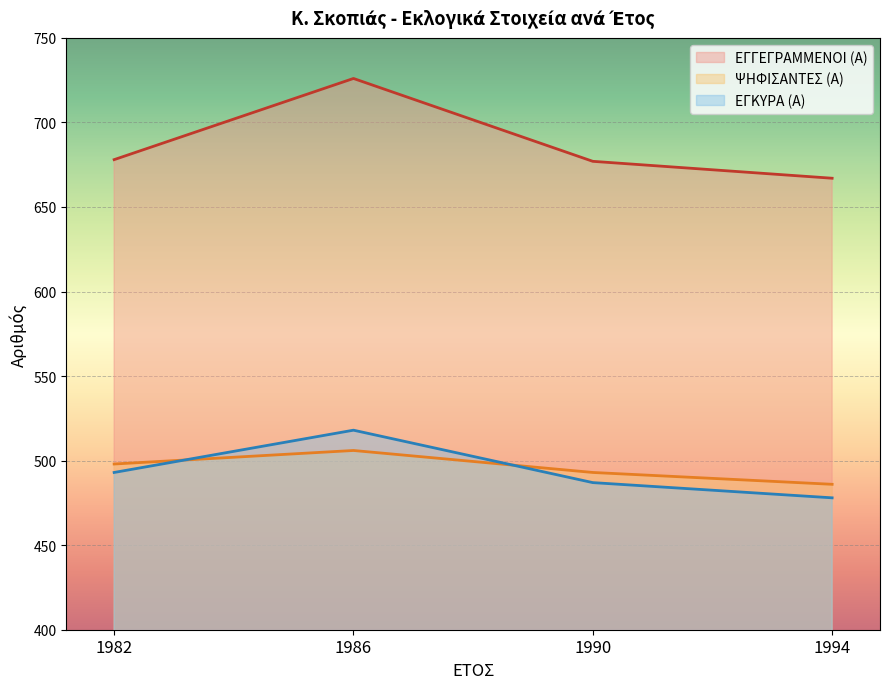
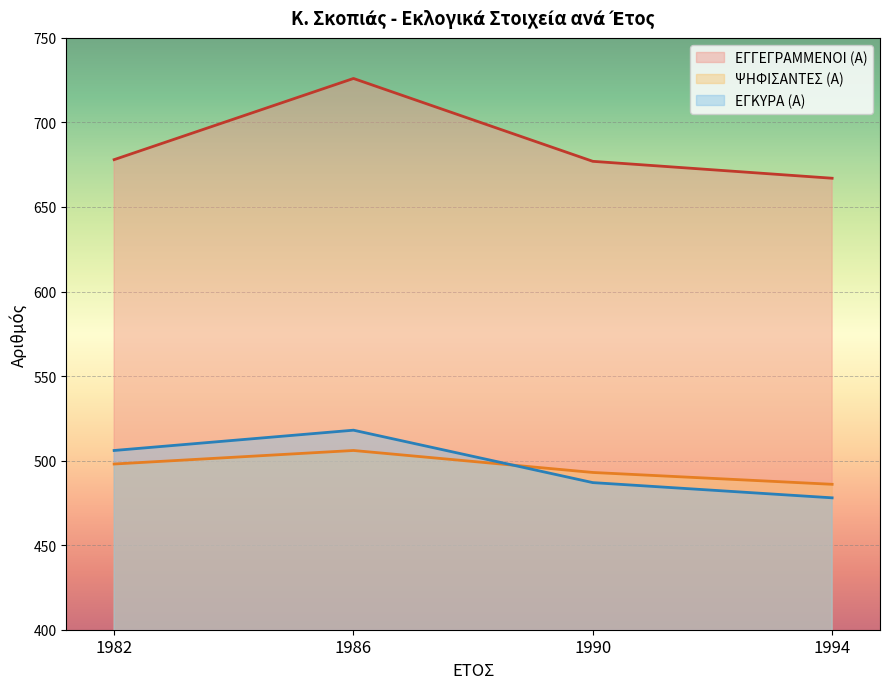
  {
    "ΕΓΚΥΡΑ (Α)": {
-     "1982": 493,
+     "1982": 506,
      "1986": 518,
      "1990": 487,
      "1994": 478
    }
  }
